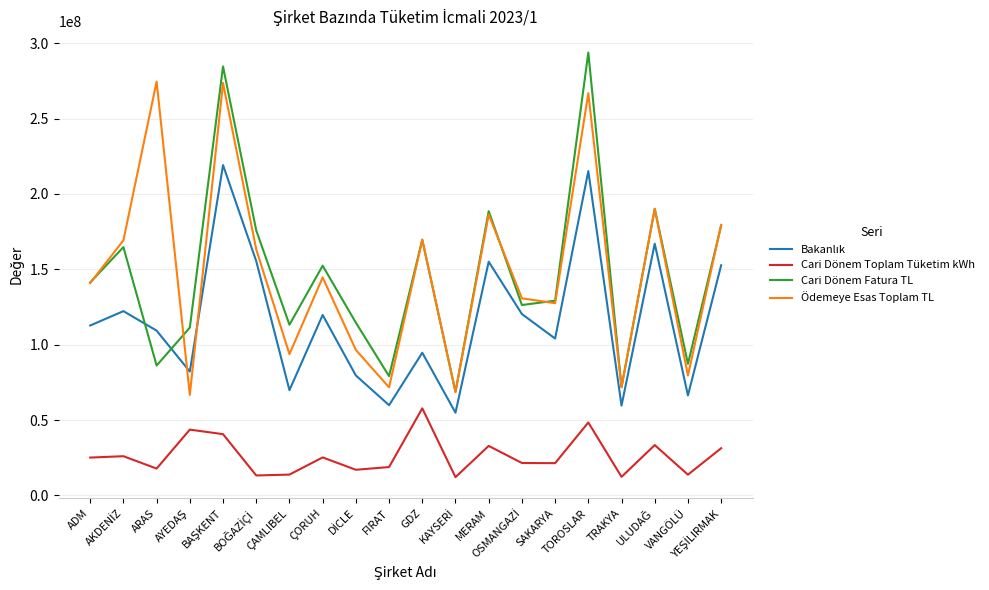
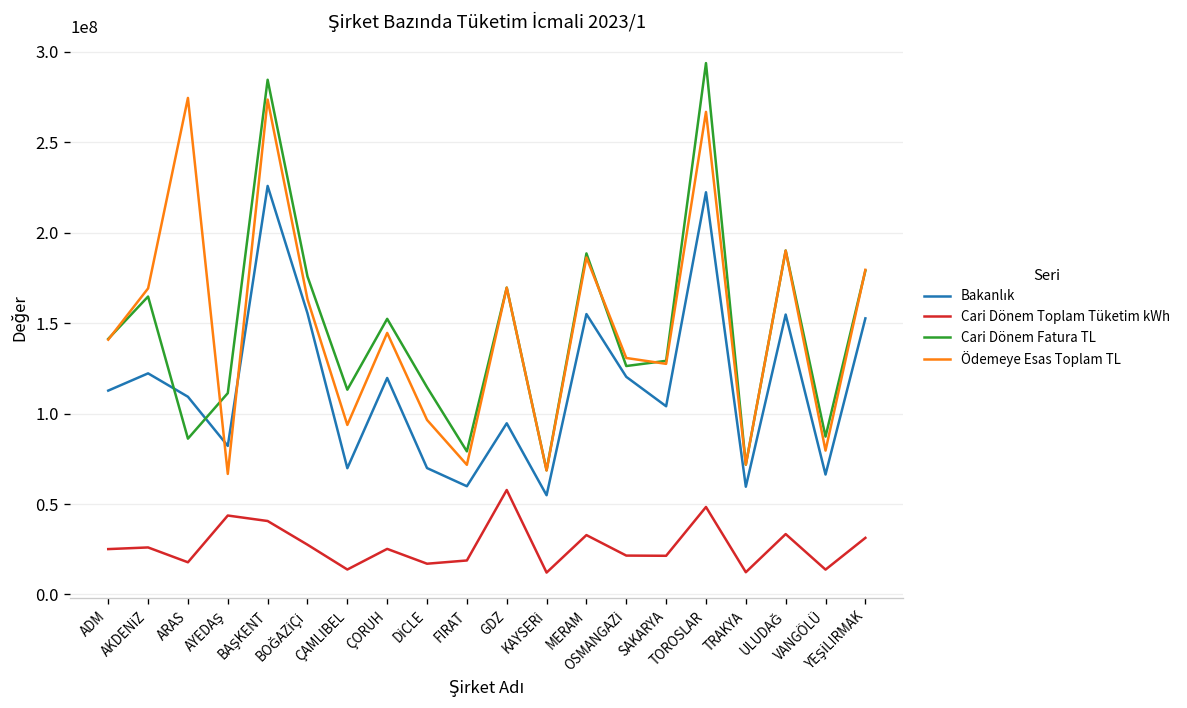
  {
    "Bakanlık": {
      "ADM": 113000000,
      "AKDENİZ": 122000000,
      "ARAS": 109000000,
      "AYEDAŞ": 82000000,
-     "BAŞKENT": 219000000,
+     "BAŞKENT": 226000000,
      "BOĞAZİÇİ": 155000000,
      "ÇAMLIBEL": 70000000,
      "ÇORUH": 120000000,
-     "DİCLE": 80000000,
+     "DİCLE": 70000000,
      "FIRAT": 60000000,
      "GDZ": 95000000,
      "KAYSERİ": 55000000,
      "MERAM": 155000000,
      "OSMANGAZİ": 120000000,
      "SAKARYA": 104000000,
-     "TOROSLAR": 215000000,
+     "TOROSLAR": 222000000,
      "TRAKYA": 60000000,
-     "ULUDAĞ": 167000000,
+     "ULUDAĞ": 155000000,
      "VANGÖLÜ": 66000000,
      "YEŞİLIRMAK": 153000000
    },
    "Cari Dönem Toplam Tüketim kWh": {
      "ADM": 25000000,
      "AKDENİZ": 26000000,
      "ARAS": 18000000,
      "AYEDAŞ": 44000000,
      "BAŞKENT": 41000000,
-     "BOĞAZİÇİ": 13000000,
+     "BOĞAZİÇİ": 28000000,
      "ÇAMLIBEL": 14000000,
      "ÇORUH": 25000000,
      "DİCLE": 17000000,
      "FIRAT": 19000000,
      "GDZ": 58000000,
      "KAYSERİ": 12000000,
      "MERAM": 33000000,
      "OSMANGAZİ": 22000000,
      "SAKARYA": 21000000,
      "TOROSLAR": 48000000,
      "TRAKYA": 12000000,
      "ULUDAĞ": 33000000,
      "VANGÖLÜ": 14000000,
      "YEŞİLIRMAK": 31000000
    },
    "Cari Dönem Fatura TL": {
      "AKDENİZ": 165000000,
      "ARAS": 86000000,
      "AYEDAŞ": 111000000,
      "BAŞKENT": 285000000,
      "BOĞAZİÇİ": 176000000,
      "ÇAMLIBEL": 113000000,
      "ÇORUH": 152000000,
      "DİCLE": 115000000,
      "FIRAT": 79000000,
      "MERAM": 189000000,
      "OSMANGAZİ": 126000000,
      "TOROSLAR": 294000000,
      "VANGÖLÜ": 87000000
    },
    "Ödemeye Esas Toplam TL": {
      "AKDENİZ": 169000000,
      "ARAS": 275000000,
      "AYEDAŞ": 67000000,
      "BAŞKENT": 274000000,
      "BOĞAZİÇİ": 163000000,
      "ÇAMLIBEL": 94000000,
      "ÇORUH": 145000000,
      "DİCLE": 97000000,
      "FIRAT": 72000000,
      "MERAM": 186000000,
      "OSMANGAZİ": 131000000,
      "TOROSLAR": 267000000,
      "VANGÖLÜ": 80000000
    }
  }
